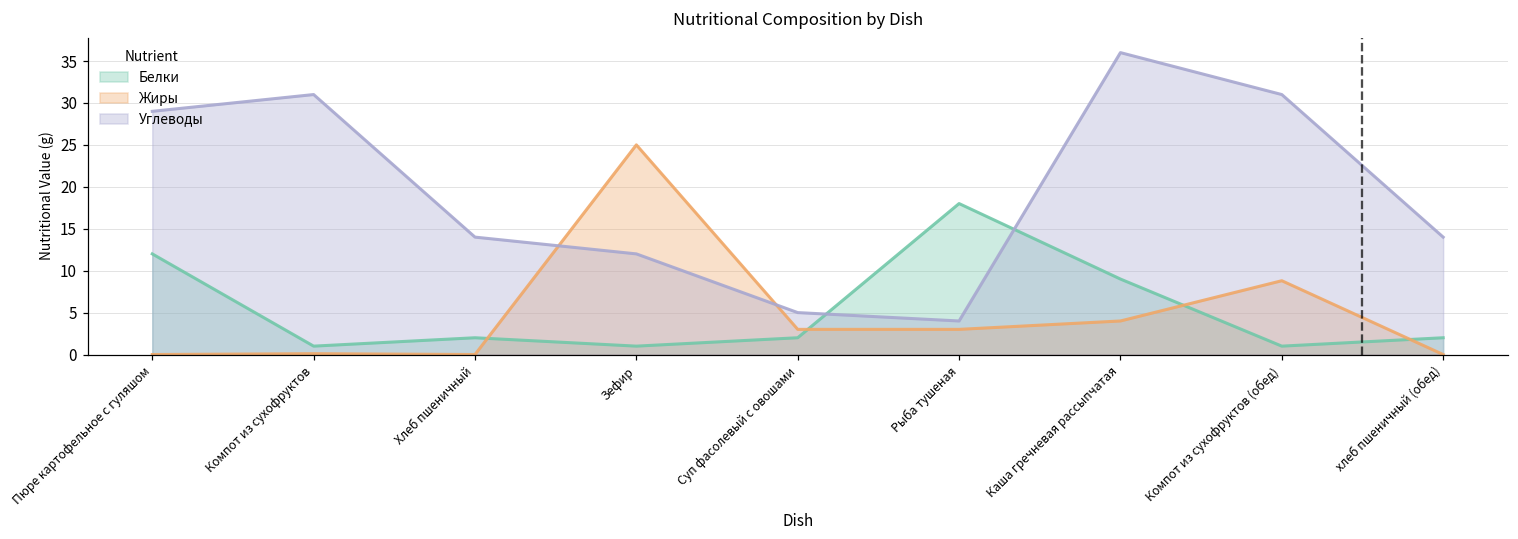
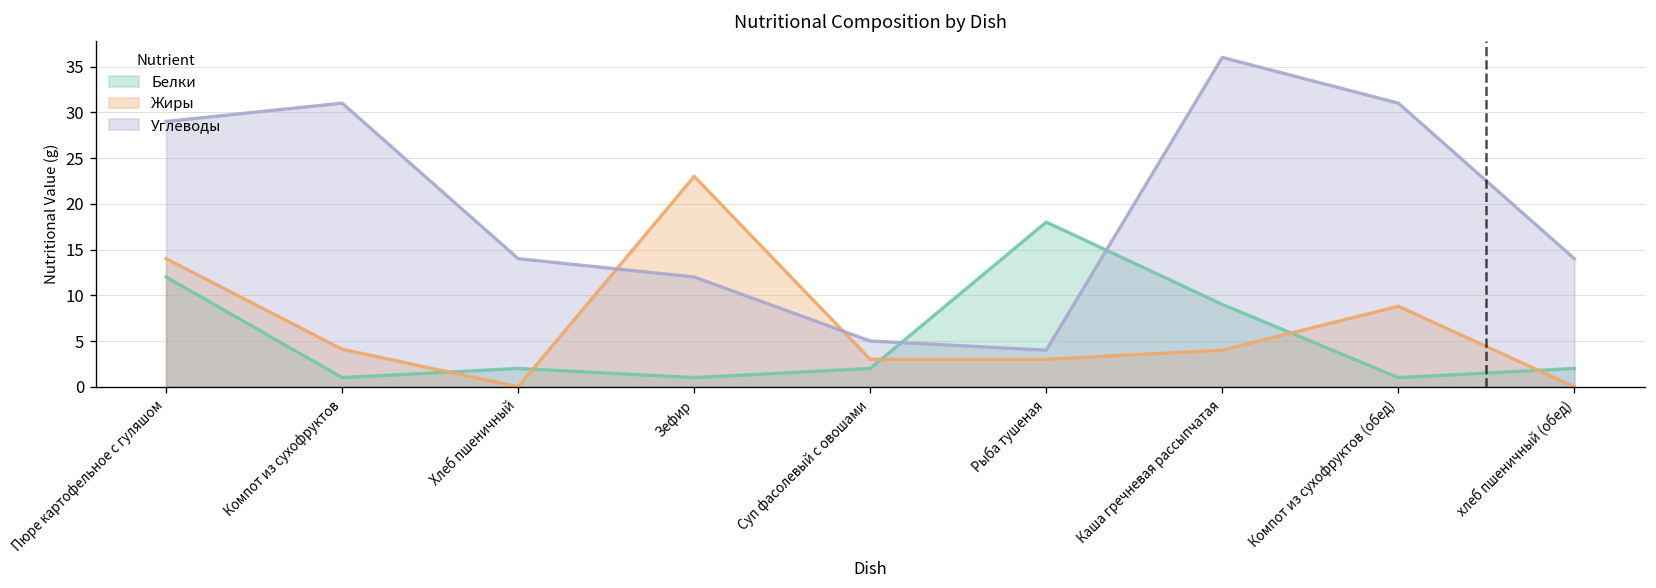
  {
    "Жиры": {
-     "Пюре картофельное с гуляшом": 0,
-     "Компот из сухофруктов": 0,
+     "Пюре картофельное с гуляшом": 14,
+     "Компот из сухофруктов": 4,
      "Хлеб пшеничный": 0,
-     "Зефир": 25,
+     "Зефир": 23,
      "Суп фасолевый с овошами": 3,
      "Рыба тушеная": 3,
      "Каша гречневая рассыпчатая": 4,
      "Компот из сухофруктов (обед)": 9,
      "хлеб пшеничный (обед)": 0
    }
  }
